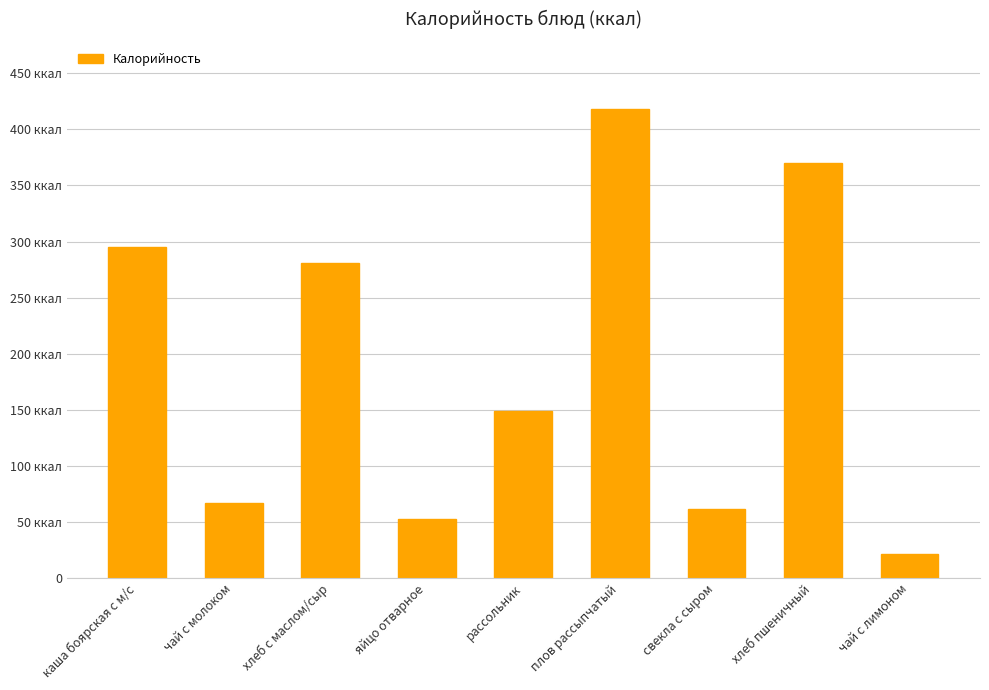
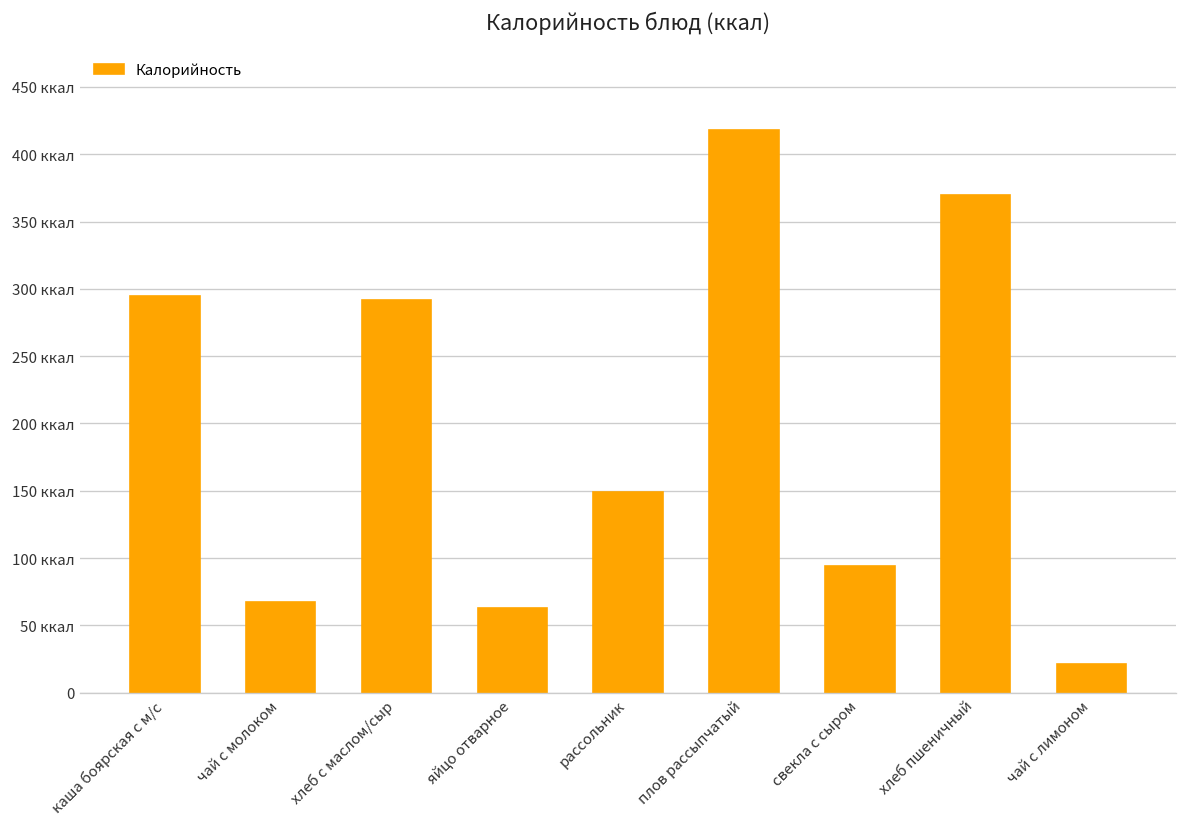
  {
    "каша боярская с м/с": "295 ккал",
    "чай с молоком": "67 ккал",
-   "хлеб с маслом/сыр": "281 ккал",
-   "яйцо отварное": "53 ккал",
+   "хлеб с маслом/сыр": "292 ккал",
+   "яйцо отварное": "63 ккал",
    "рассольник": "149 ккал",
    "плов рассыпчатый": "418 ккал",
-   "свекла с сыром": "62 ккал",
+   "свекла с сыром": "94 ккал",
    "хлеб пшеничный": "370 ккал",
    "чай с лимоном": "21 ккал"
  }
